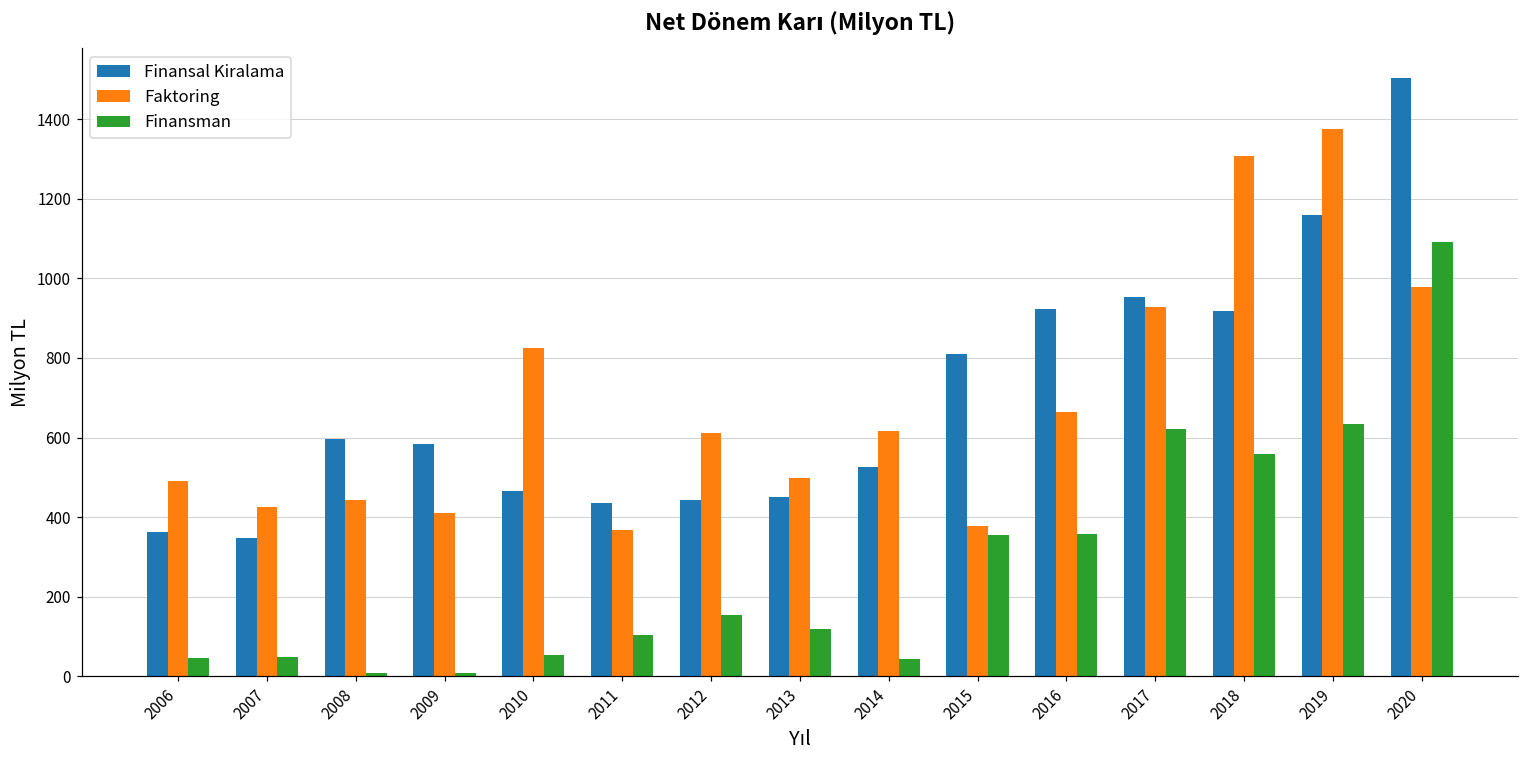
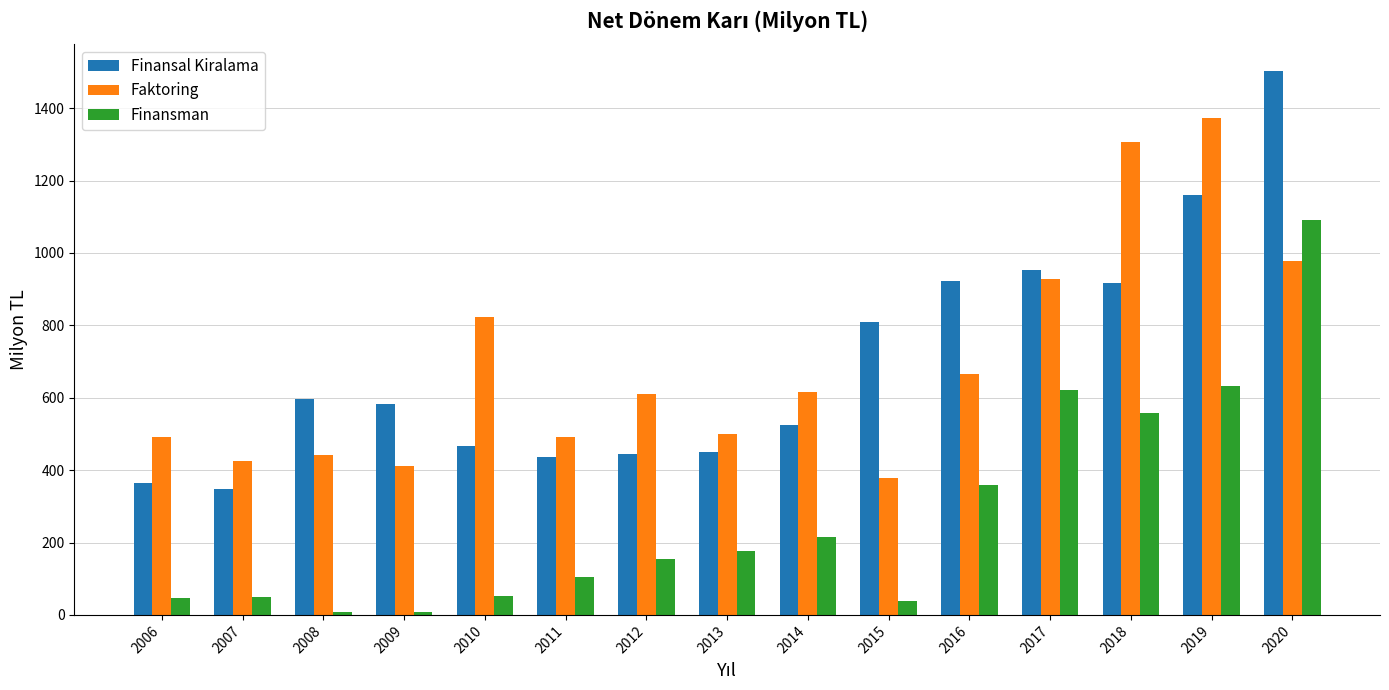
  {
    "Finansal Kiralama": {
      "2006": 360,
      "2007": 350,
      "2008": 600,
      "2009": 580,
      "2010": 470,
      "2011": 440,
      "2012": 440,
      "2013": 450,
      "2014": 530,
      "2015": 810,
      "2016": 920,
      "2017": 950,
      "2018": 920,
      "2019": 1160,
      "2020": 1500
    },
    "Faktoring": {
      "2006": 490,
      "2007": 430,
      "2008": 440,
      "2009": 410,
      "2010": 820,
-     "2011": 370,
+     "2011": 490,
      "2012": 610,
      "2013": 500,
      "2014": 620,
      "2015": 380,
      "2016": 670,
      "2017": 930,
      "2018": 1310,
      "2019": 1370,
      "2020": 980
    },
    "Finansman": {
      "2006": 50,
      "2007": 50,
      "2008": 10,
      "2009": 10,
      "2010": 50,
      "2011": 110,
      "2012": 150,
-     "2013": 120,
-     "2014": 40,
-     "2015": 360,
+     "2013": 180,
+     "2014": 210,
+     "2015": 40,
      "2016": 360,
      "2017": 620,
      "2018": 560,
      "2019": 630,
      "2020": 1090
    }
  }
